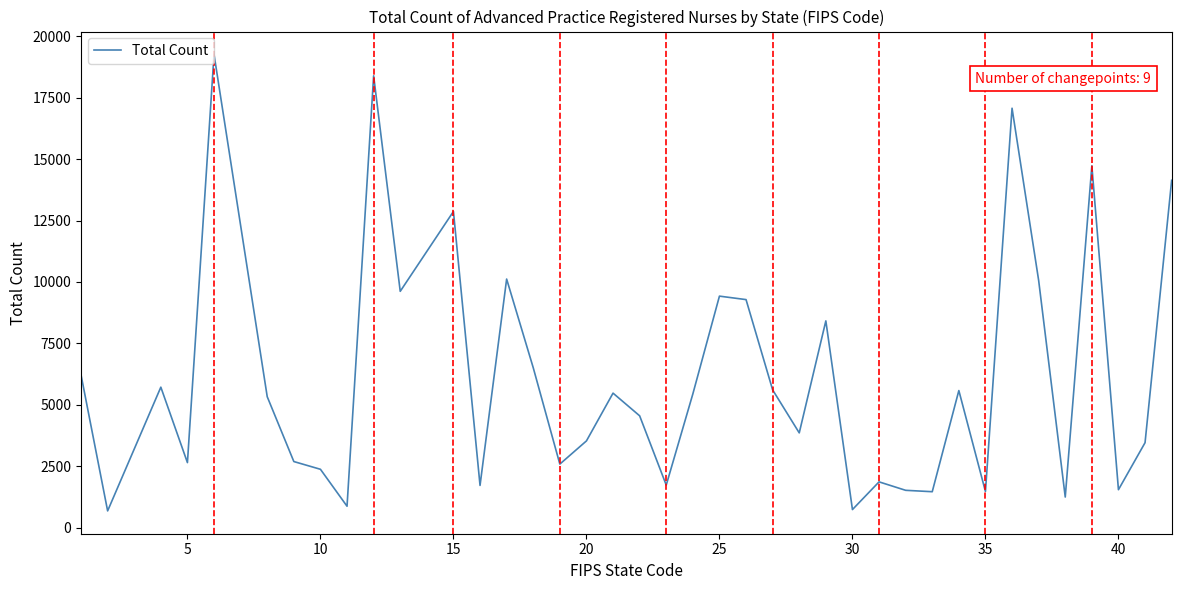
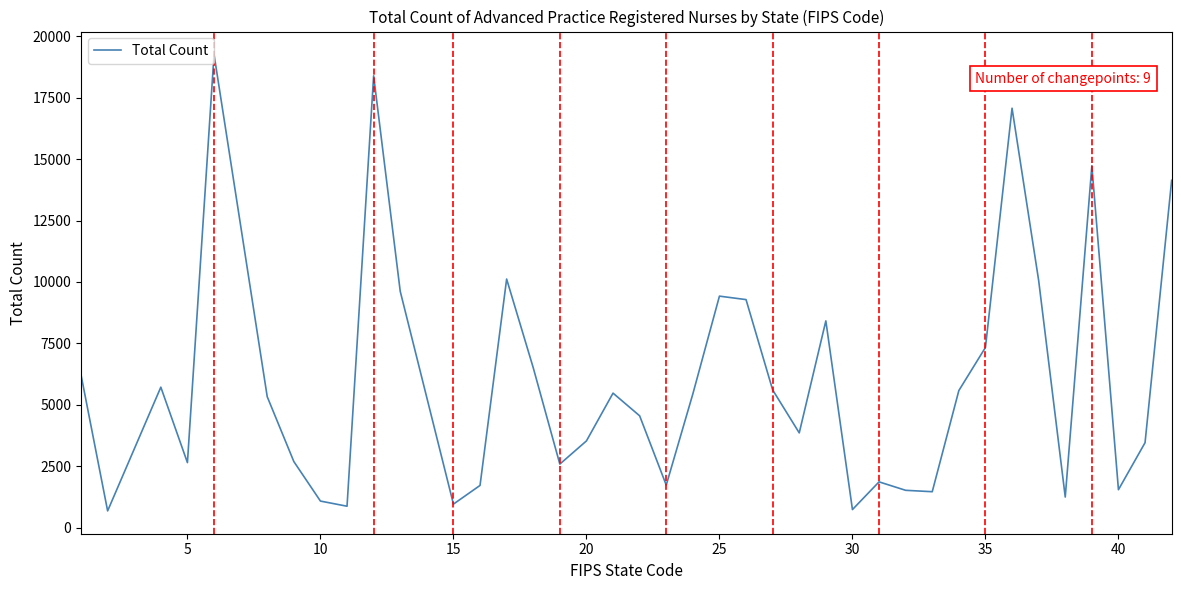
  {
    "5": 2600,
-   "10": 2400,
-   "15": 12900,
+   "10": 1100,
+   "15": 1000,
    "20": 3500,
    "25": 9400,
    "30": 700,
-   "35": 1500,
+   "35": 7300,
    "40": 1500
  }
